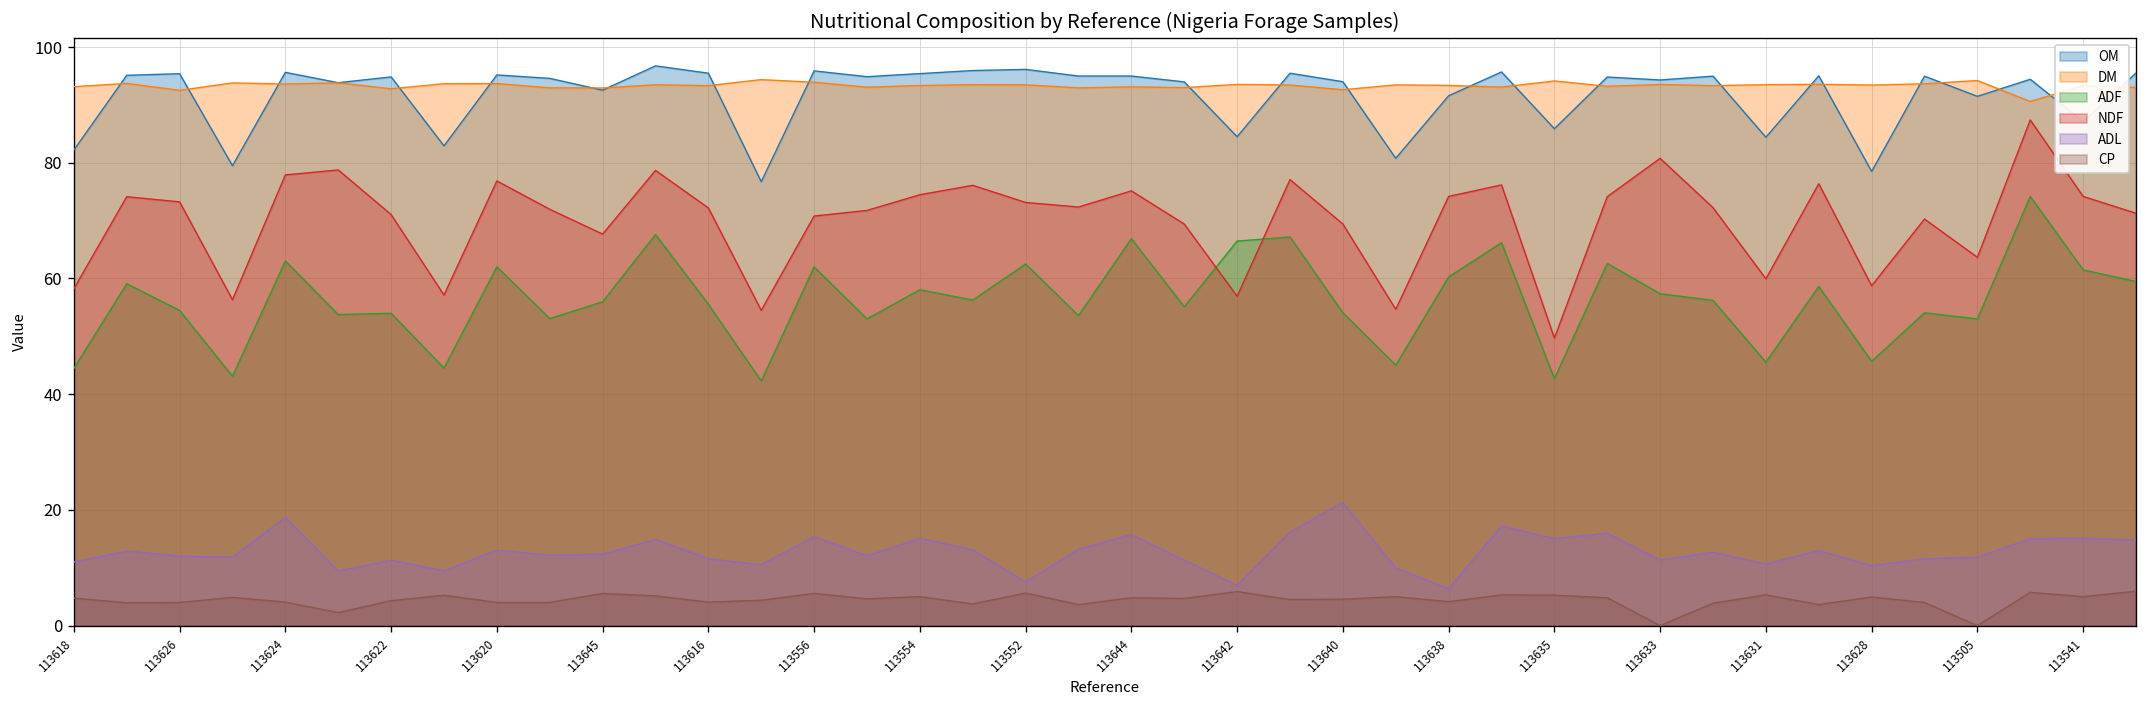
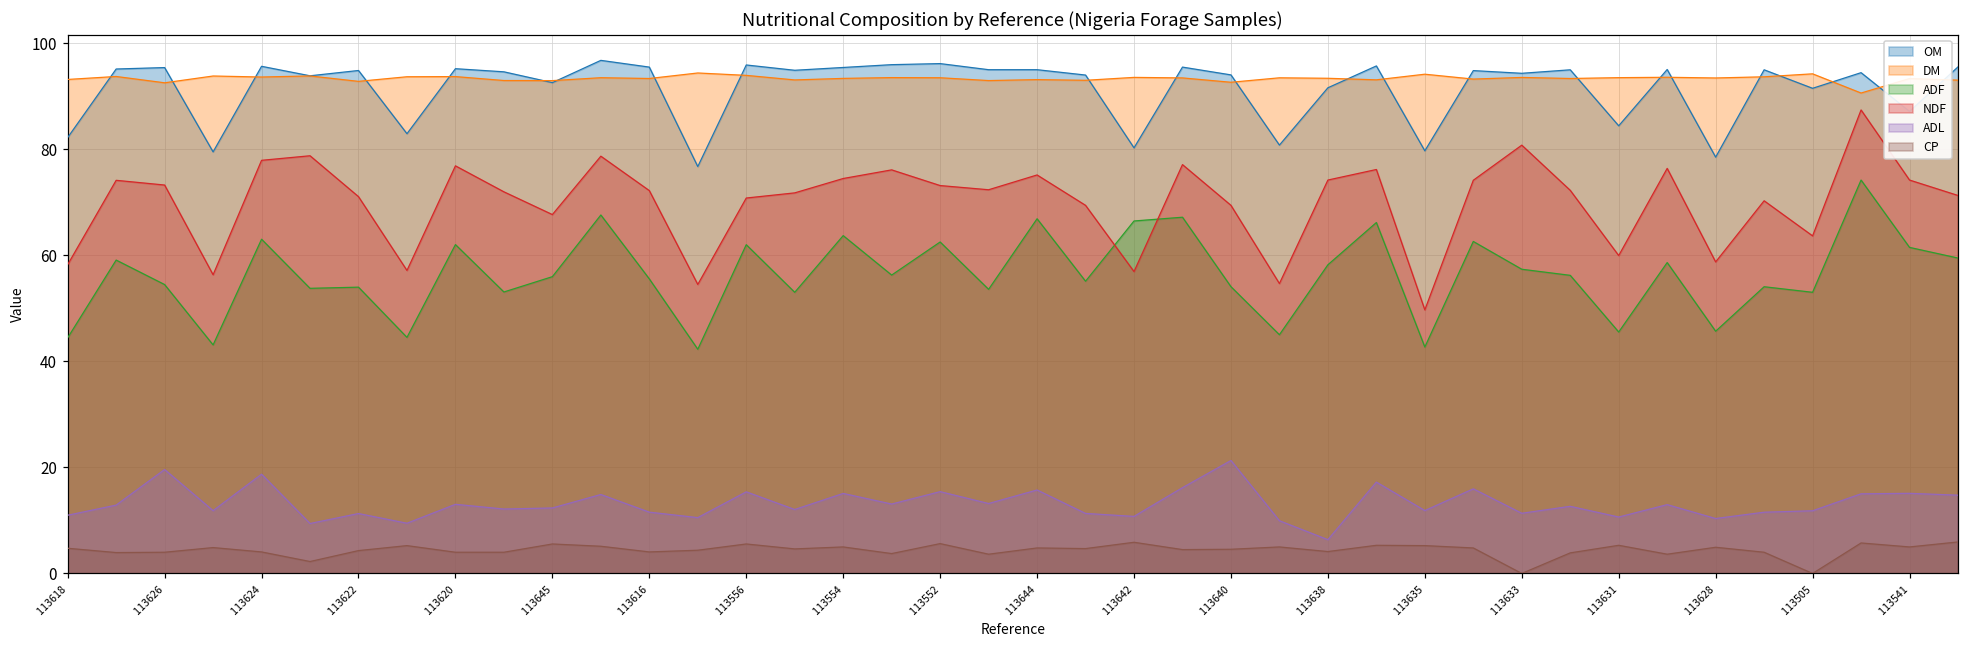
  {
    "OM": {
      "113618": 82,
      "113626": 95,
      "113624": 96,
      "113622": 95,
      "113620": 95,
      "113616": 95,
      "113556": 96,
      "113554": 95,
      "113552": 96,
      "113644": 95,
-     "113642": 85,
+     "113642": 80,
      "113640": 94,
      "113638": 92,
-     "113635": 86,
+     "113635": 80,
      "113633": 94,
      "113631": 84,
      "113628": 79,
      "113505": 91
    },
    "ADF": {
      "113618": 44,
      "113626": 54,
      "113624": 63,
      "113622": 54,
      "113620": 62,
      "113645": 56,
      "113616": 56,
      "113556": 62,
-     "113554": 58,
+     "113554": 64,
      "113552": 63,
      "113644": 67,
      "113642": 66,
      "113640": 54,
-     "113638": 60,
+     "113638": 58,
      "113635": 43,
      "113633": 57,
      "113631": 46,
      "113628": 46,
      "113505": 53,
      "113541": 61
    },
    "ADL": {
      "113618": 11,
-     "113626": 12,
+     "113626": 20,
      "113624": 19,
      "113622": 11,
      "113620": 13,
      "113645": 12,
      "113616": 12,
      "113556": 15,
      "113554": 15,
-     "113552": 8,
+     "113552": 15,
      "113644": 16,
-     "113642": 7,
+     "113642": 11,
      "113640": 21,
      "113638": 6,
-     "113635": 15,
+     "113635": 12,
      "113633": 11,
      "113631": 11,
      "113628": 10,
      "113505": 12,
      "113541": 15
    }
  }
